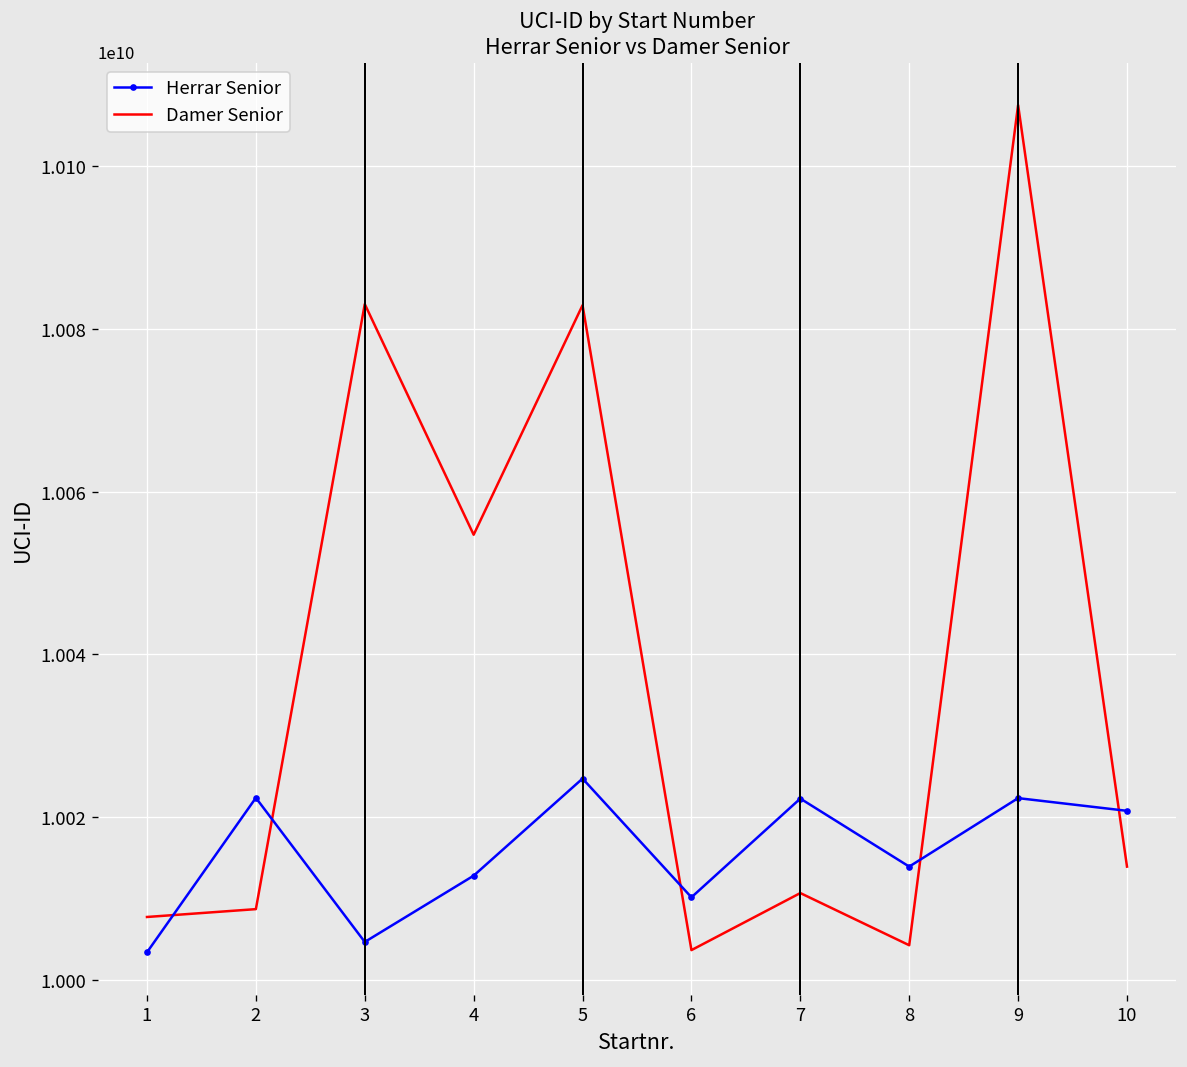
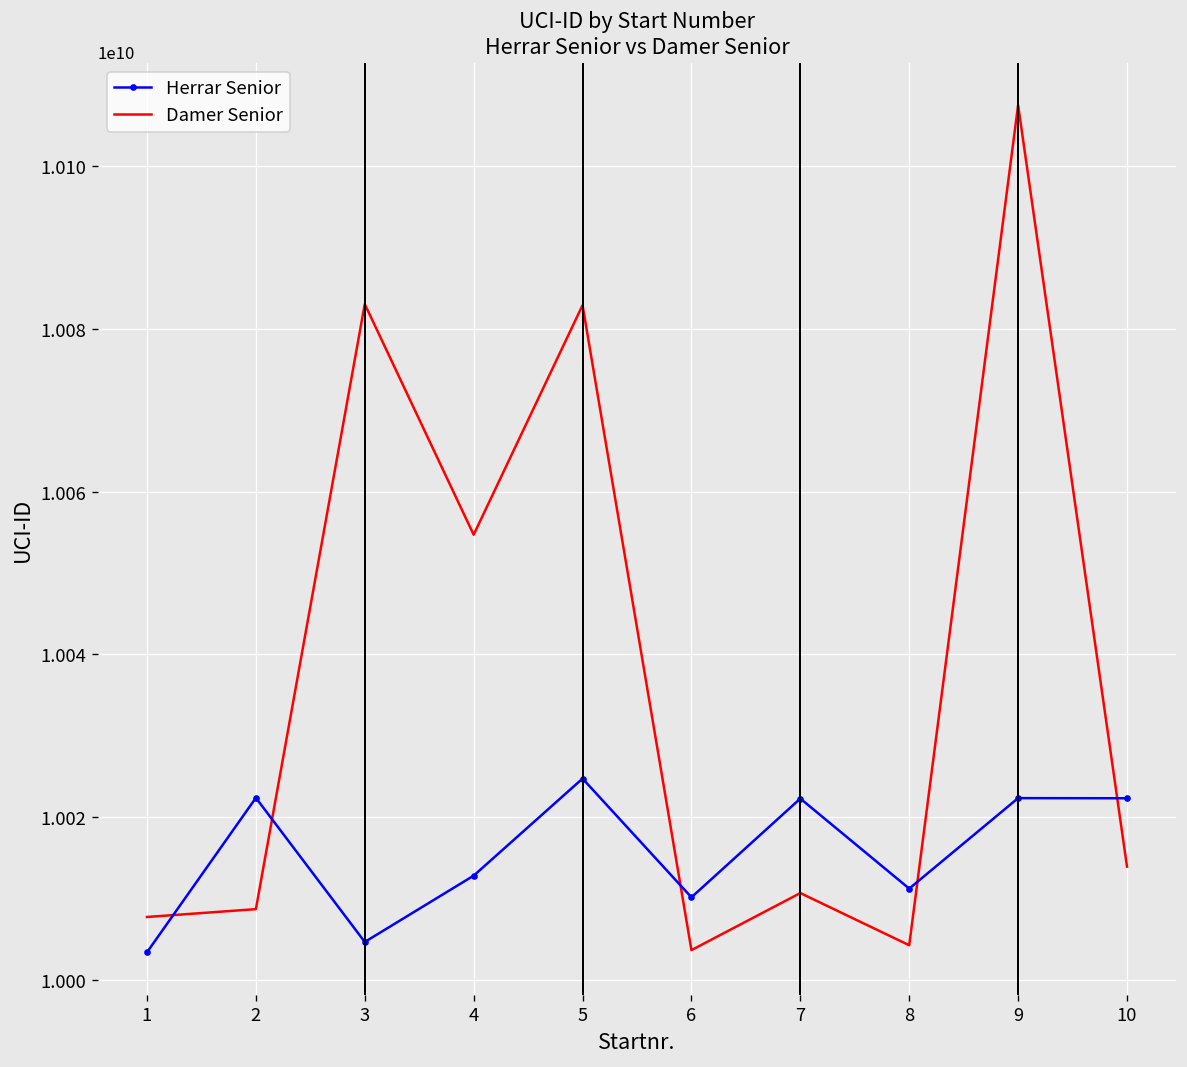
  {
    "Herrar Senior": {
      "1": 10003000000,
      "2": 10022000000,
      "3": 10005000000,
      "4": 10013000000,
      "5": 10025000000,
      "6": 10010000000,
      "7": 10022000000,
-     "8": 10014000000,
+     "8": 10011000000,
      "9": 10022000000,
-     "10": 10021000000
+     "10": 10022000000
    },
    "Damer Senior": {
      "1": 10008000000,
      "2": 10009000000,
      "3": 10083000000,
      "4": 10055000000,
      "5": 10083000000,
      "6": 10004000000,
      "7": 10011000000,
      "8": 10004000000,
      "9": 10108000000,
      "10": 10014000000
    }
  }
